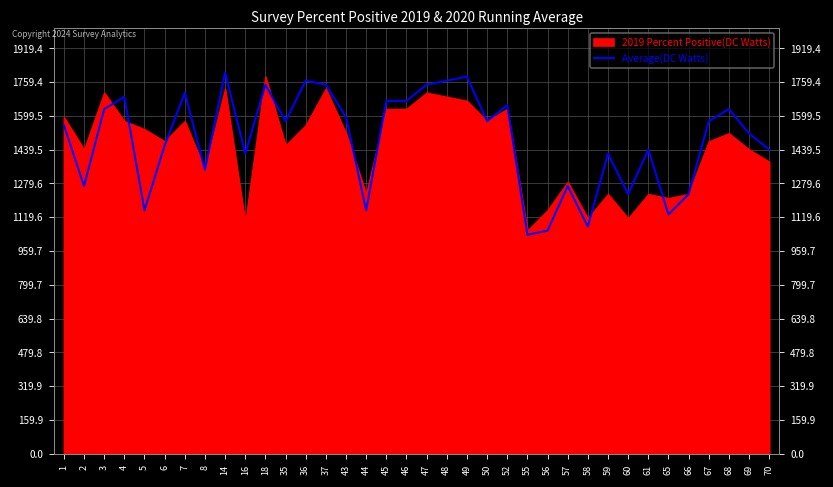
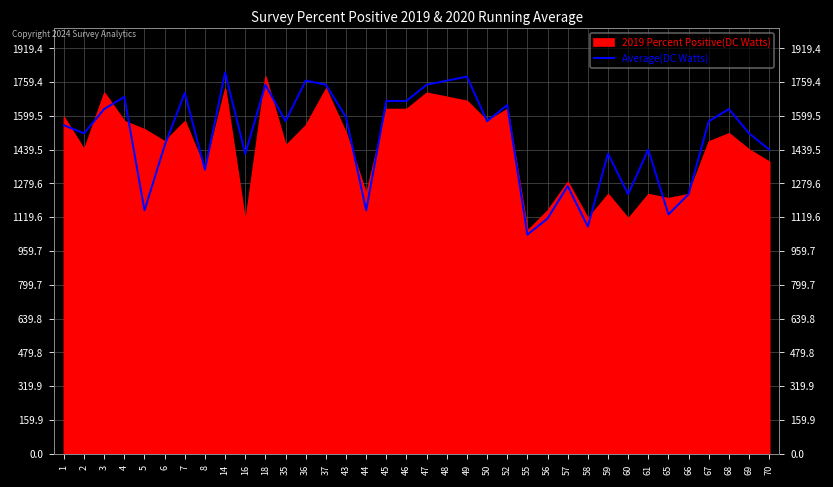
  {
    "Average(DC Watts)": {
      "1": 1550,
-     "2": 1270,
+     "2": 1520,
      "3": 1630,
      "4": 1690,
      "5": 1150,
      "6": 1460,
      "7": 1710,
      "14": 1800,
      "16": 1420,
      "18": 1750,
      "35": 1570,
      "36": 1770,
      "37": 1750,
      "43": 1590,
      "44": 1150,
      "45": 1670,
      "46": 1670,
      "47": 1750,
      "48": 1770,
      "49": 1790,
      "52": 1650,
      "55": 1040,
-     "56": 1060,
+     "56": 1110,
      "57": 1270,
      "58": 1070,
      "59": 1420,
      "60": 1230,
      "61": 1440,
      "65": 1130,
      "67": 1570,
      "68": 1630,
      "69": 1520,
      "70": 1440
    },
    "2019 Percent Positive(DC Watts)": {
      "1": 1590,
      "2": 1440,
      "3": 1710,
      "4": 1570,
      "5": 1540,
      "6": 1480,
      "7": 1570,
      "14": 1730,
      "16": 1090,
      "18": 1790,
      "35": 1460,
      "36": 1550,
      "37": 1730,
      "43": 1520,
      "44": 1230,
      "45": 1630,
      "46": 1630,
      "47": 1710,
      "48": 1690,
      "49": 1670,
      "52": 1630,
      "55": 1060,
      "56": 1150,
      "57": 1290,
      "58": 1110,
      "59": 1230,
      "60": 1110,
      "61": 1230,
      "65": 1210,
      "67": 1480,
      "68": 1520,
      "69": 1440,
      "70": 1380
    }
  }
